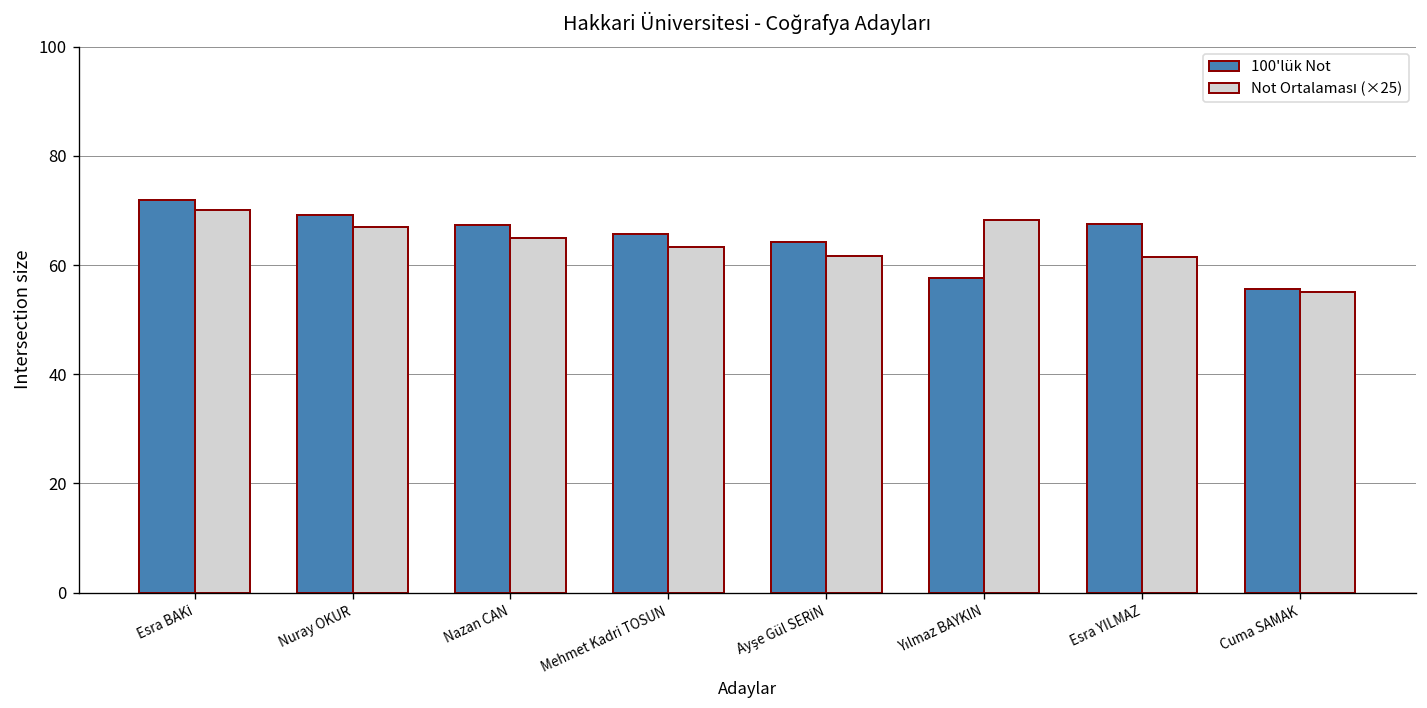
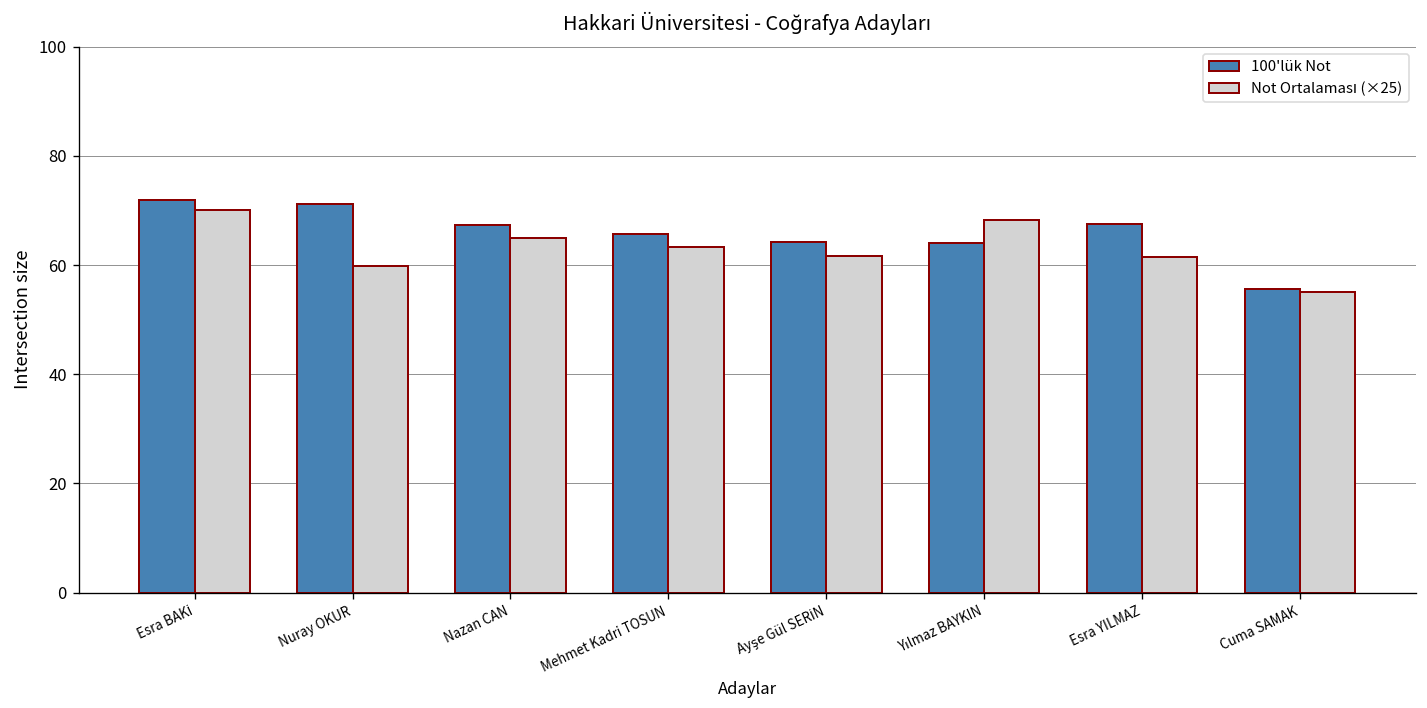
  {
    "100'lük Not": {
      "Esra BAKİ": 72,
-     "Nuray OKUR": 69,
+     "Nuray OKUR": 71,
      "Nazan CAN": 67,
      "Mehmet Kadri TOSUN": 66,
      "Ayşe Gül SERİN": 64,
-     "Yılmaz BAYKIN": 58,
+     "Yılmaz BAYKIN": 64,
      "Esra YILMAZ": 67,
      "Cuma SAMAK": 56
    },
    "Not Ortalaması (×25)": {
      "Esra BAKİ": 70,
-     "Nuray OKUR": 67,
+     "Nuray OKUR": 60,
      "Nazan CAN": 65,
      "Mehmet Kadri TOSUN": 63,
      "Ayşe Gül SERİN": 62,
      "Yılmaz BAYKIN": 68,
      "Esra YILMAZ": 62,
      "Cuma SAMAK": 55
    }
  }
